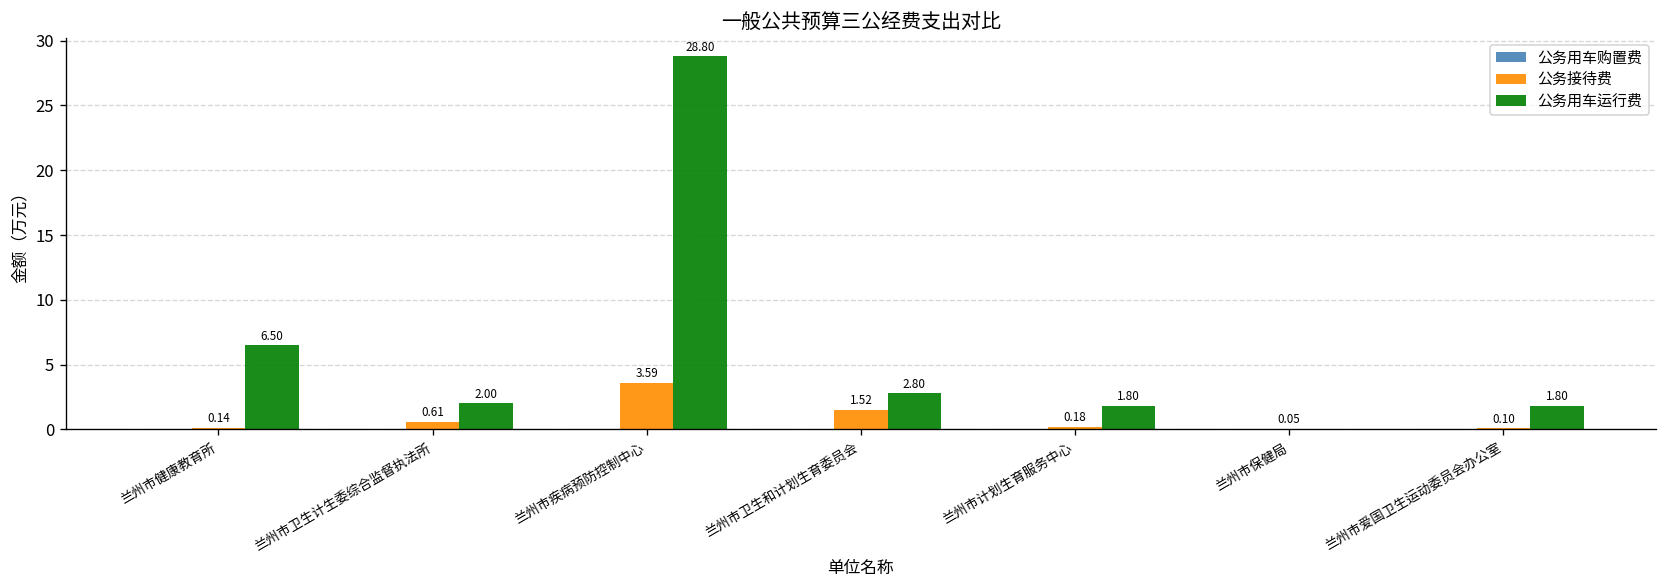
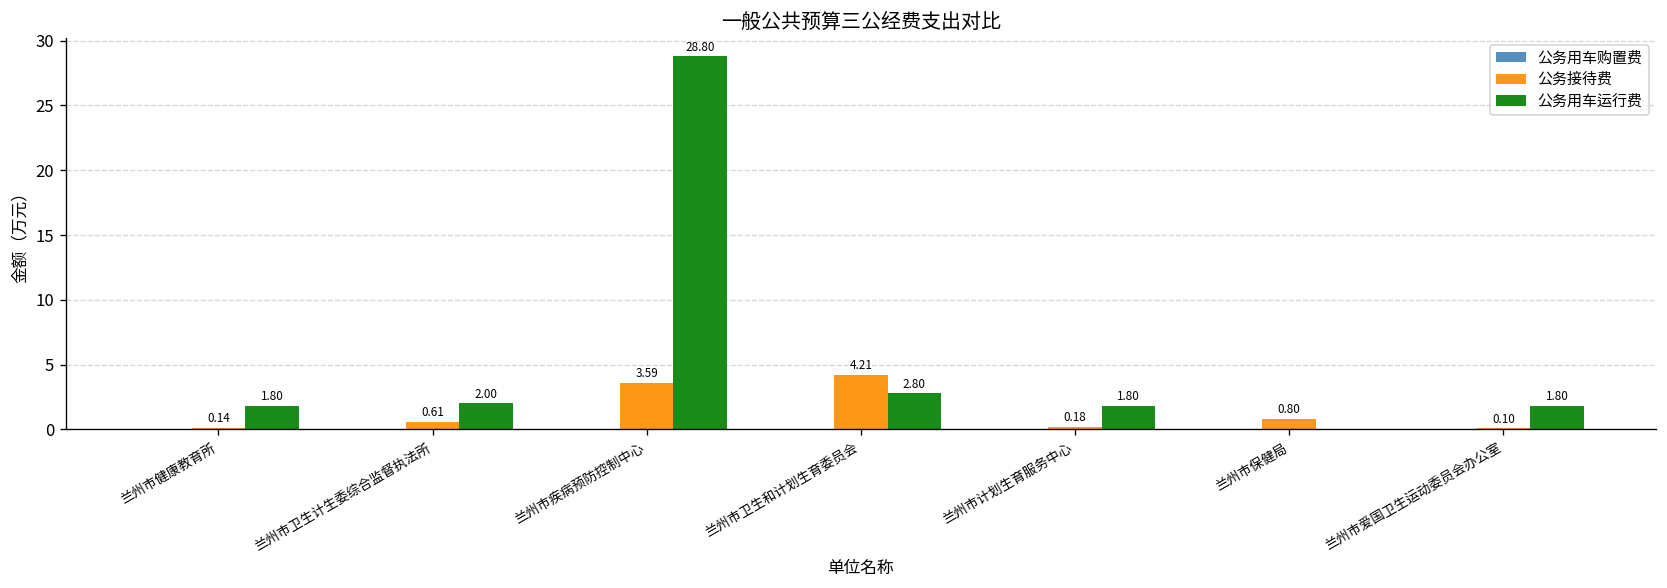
  {
    "公务用车购置费": {
      "兰州市健康教育所": 0.0,
      "兰州市卫生计生委综合监督执法所": 0.0,
      "兰州市疾病预防控制中心": 0.0,
      "兰州市卫生和计划生育委员会": 0.0,
      "兰州市计划生育服务中心": 0.0,
      "兰州市保健局": 0.0,
      "兰州市爱国卫生运动委员会办公室": 0.0
    },
    "公务接待费": {
      "兰州市健康教育所": 0.14,
      "兰州市卫生计生委综合监督执法所": 0.61,
      "兰州市疾病预防控制中心": 3.59,
-     "兰州市卫生和计划生育委员会": 1.52,
+     "兰州市卫生和计划生育委员会": 4.21,
      "兰州市计划生育服务中心": 0.18,
-     "兰州市保健局": 0.05,
+     "兰州市保健局": 0.80,
      "兰州市爱国卫生运动委员会办公室": 0.10
    },
    "公务用车运行费": {
-     "兰州市健康教育所": 6.50,
+     "兰州市健康教育所": 1.80,
      "兰州市卫生计生委综合监督执法所": 2.00,
      "兰州市疾病预防控制中心": 28.80,
      "兰州市卫生和计划生育委员会": 2.80,
      "兰州市计划生育服务中心": 1.80,
      "兰州市爱国卫生运动委员会办公室": 1.80
    }
  }
